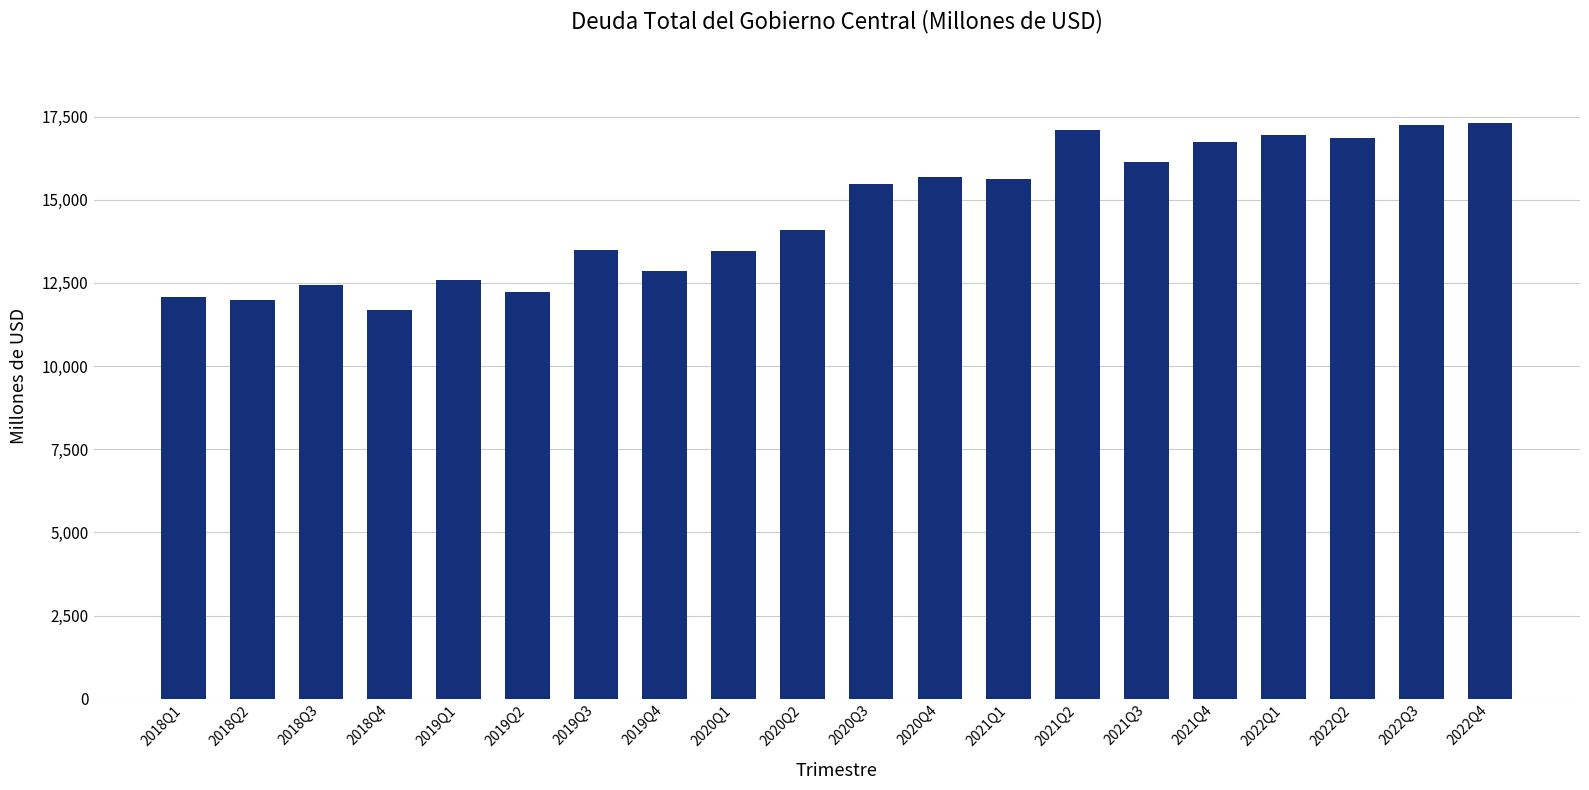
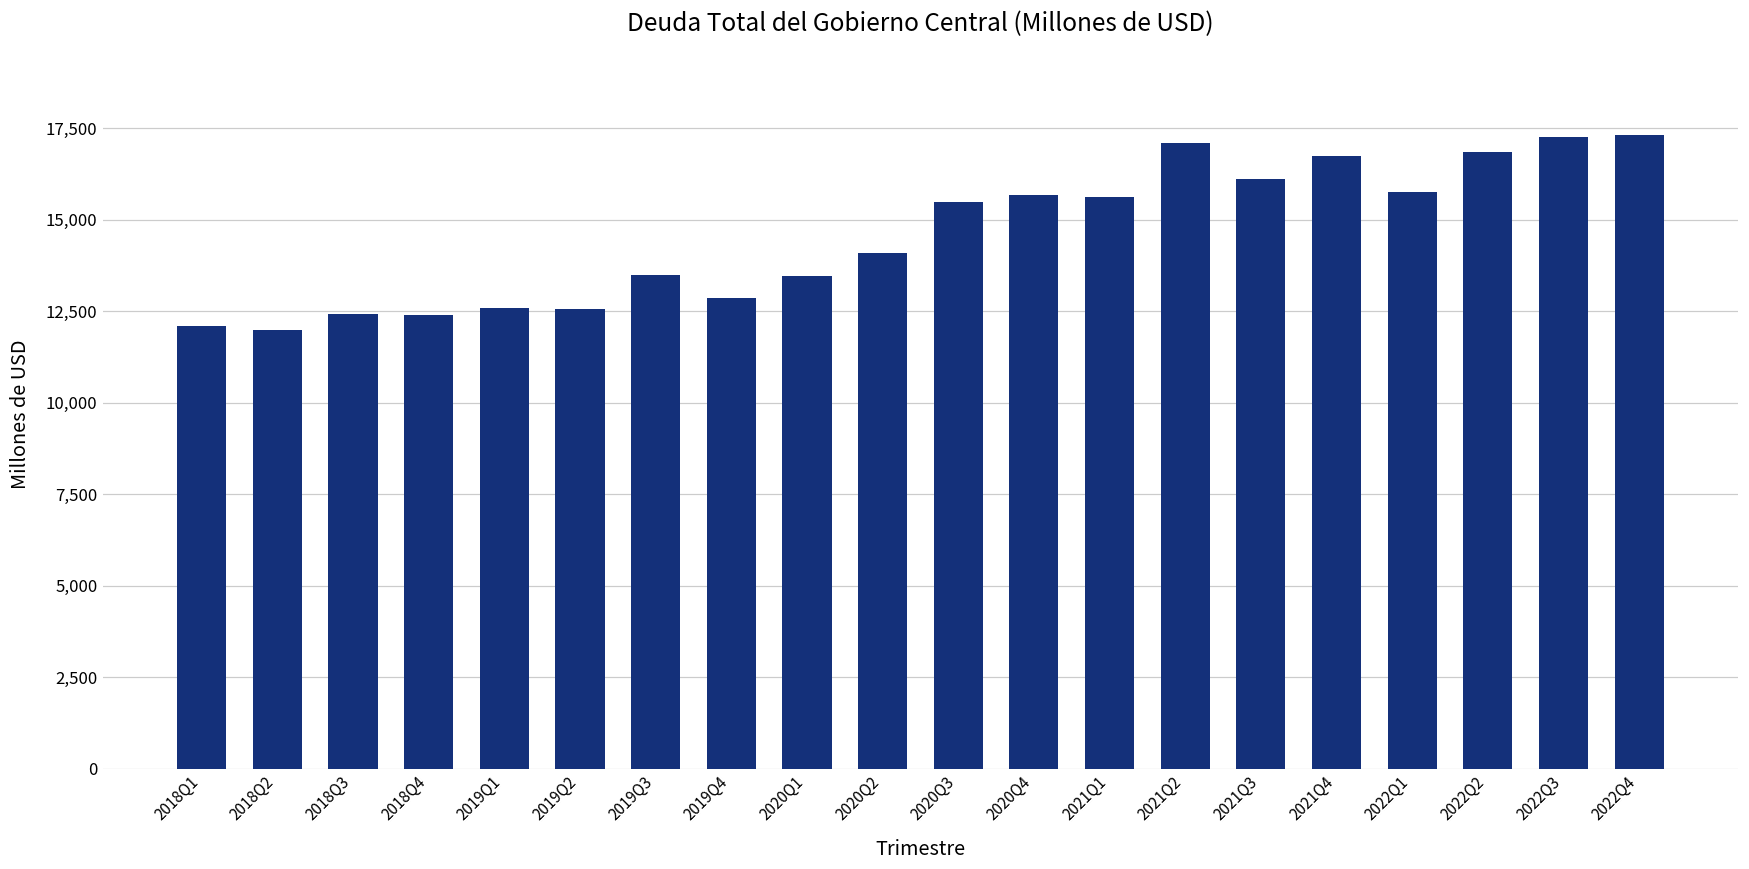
  {
    "2018Q1": "12,100",
    "2018Q2": "12,000",
    "2018Q3": "12,400",
-   "2018Q4": "11,700",
+   "2018Q4": "12,400",
    "2019Q1": "12,600",
-   "2019Q2": "12,200",
+   "2019Q2": "12,600",
    "2019Q3": "13,500",
    "2019Q4": "12,900",
    "2020Q1": "13,500",
    "2020Q2": "14,100",
    "2020Q3": "15,500",
    "2020Q4": "15,700",
    "2021Q1": "15,600",
    "2021Q2": "17,100",
    "2021Q3": "16,100",
    "2021Q4": "16,700",
-   "2022Q1": "16,900",
+   "2022Q1": "15,800",
    "2022Q2": "16,900",
    "2022Q3": "17,300",
    "2022Q4": "17,300"
  }
